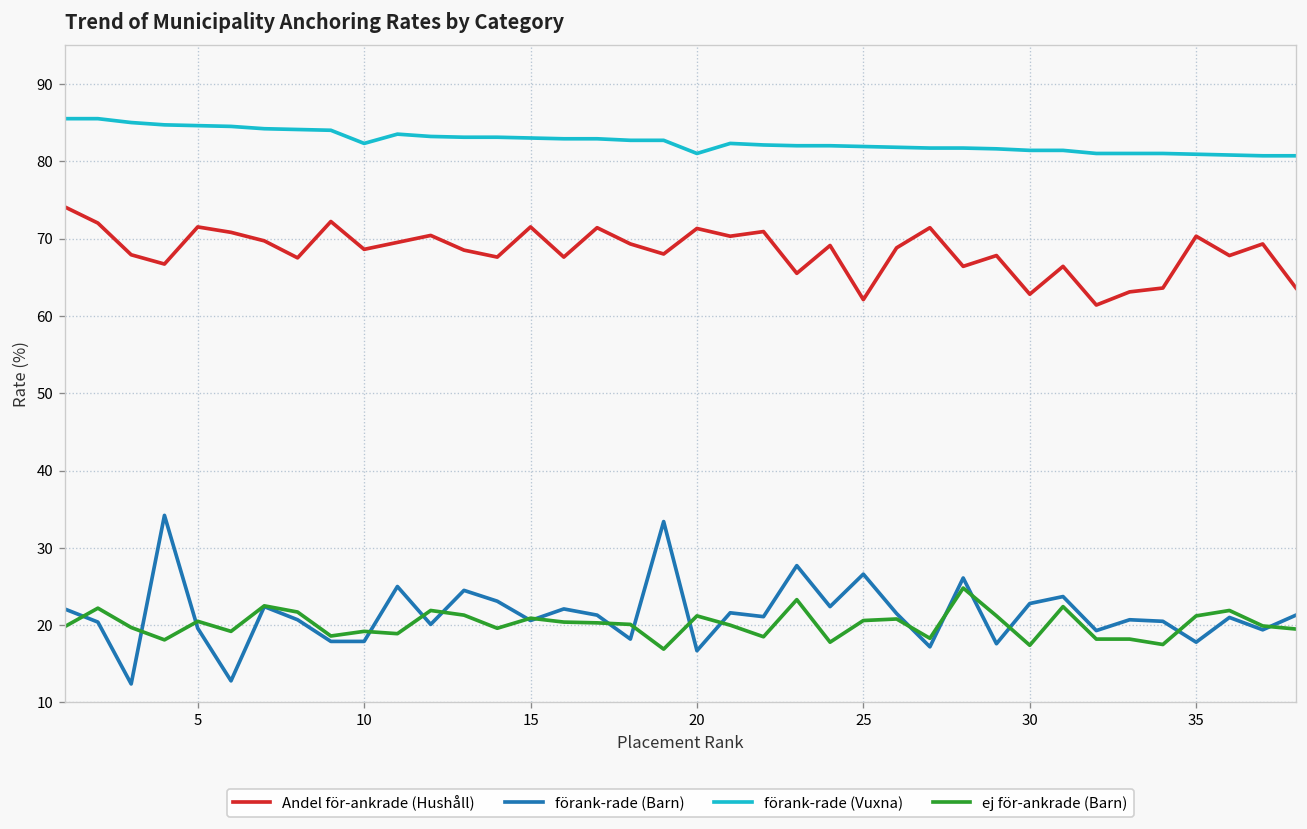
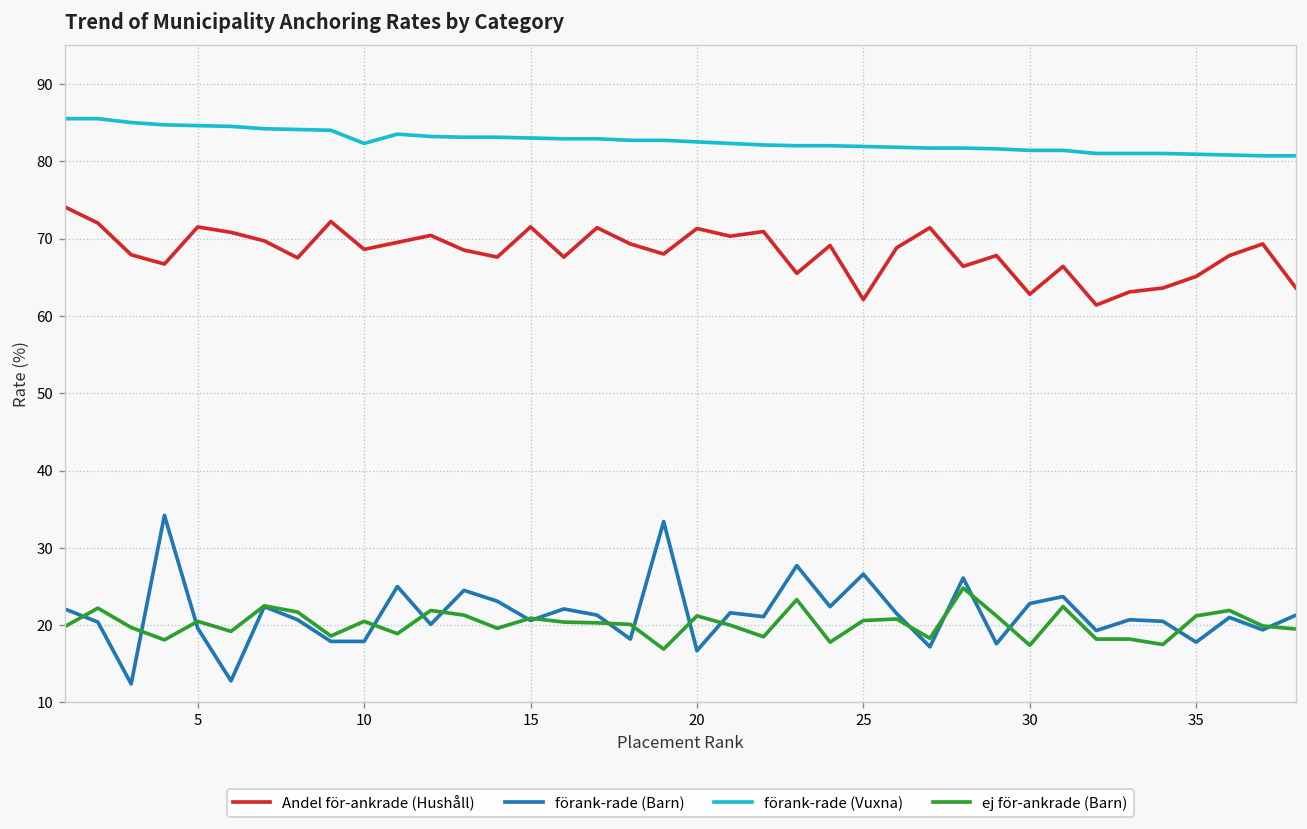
  {
    "Andel för-ankrade (Hushåll)": {
      "5": 72,
      "10": 69,
      "15": 72,
      "20": 71,
      "25": 62,
      "30": 63,
-     "35": 70
+     "35": 65
    },
    "förank-rade (Barn)": {
      "5": 20,
      "10": 18,
      "20": 17,
      "25": 27,
      "30": 23,
      "35": 18
    },
    "förank-rade (Vuxna)": {
      "5": 85,
      "10": 82,
      "15": 83,
-     "20": 81,
+     "20": 83,
      "25": 82,
      "30": 81,
      "35": 81
    },
    "ej för-ankrade (Barn)": {
      "5": 21,
-     "10": 19,
+     "10": 21,
      "20": 21,
      "25": 21,
      "30": 17,
      "35": 21
    }
  }
